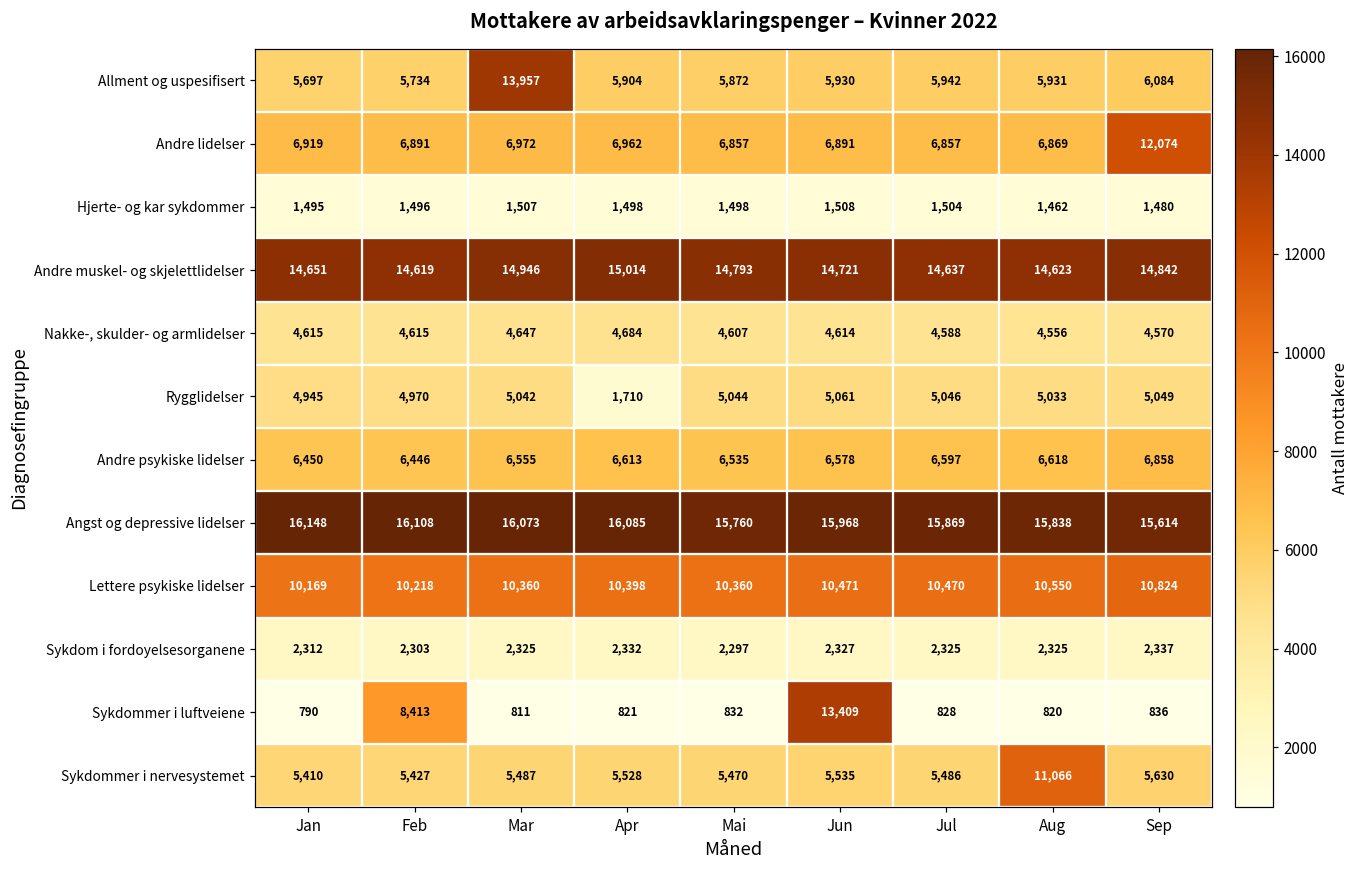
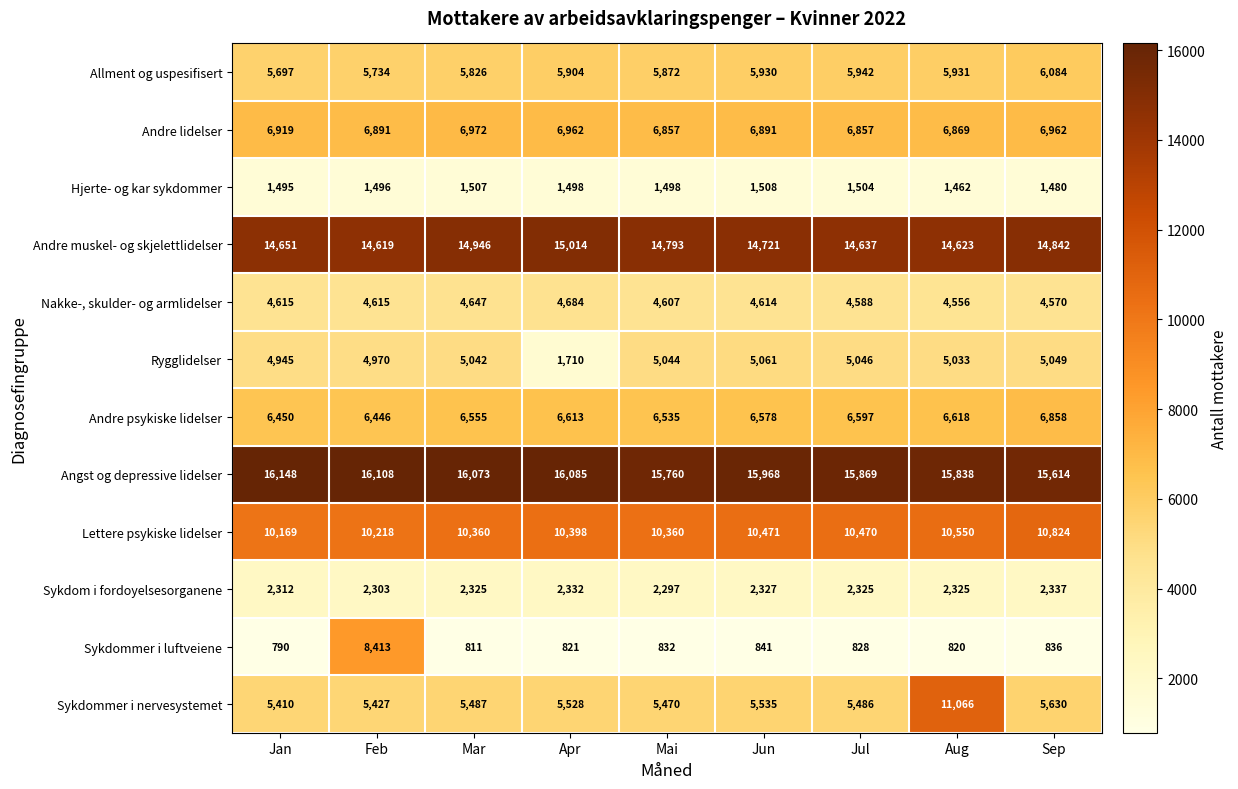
  {
    "Allment og uspesifisert": {
      "Jan": "5,697",
      "Feb": "5,734",
-     "Mar": "13,957",
+     "Mar": "5,826",
      "Apr": "5,904",
      "Mai": "5,872",
      "Jun": "5,930",
      "Jul": "5,942",
      "Aug": "5,931",
      "Sep": "6,084"
    },
    "Andre lidelser": {
      "Jan": "6,919",
      "Feb": "6,891",
      "Mar": "6,972",
      "Apr": "6,962",
      "Mai": "6,857",
      "Jun": "6,891",
      "Jul": "6,857",
      "Aug": "6,869",
-     "Sep": "12,074"
+     "Sep": "6,962"
    },
    "Hjerte- og kar sykdommer": {
      "Jan": "1,495",
      "Feb": "1,496",
      "Mar": "1,507",
      "Apr": "1,498",
      "Mai": "1,498",
      "Jun": "1,508",
      "Jul": "1,504",
      "Aug": "1,462",
      "Sep": "1,480"
    },
    "Andre muskel- og skjelettlidelser": {
      "Jan": "14,651",
      "Feb": "14,619",
      "Mar": "14,946",
      "Apr": "15,014",
      "Mai": "14,793",
      "Jun": "14,721",
      "Jul": "14,637",
      "Aug": "14,623",
      "Sep": "14,842"
    },
    "Nakke-, skulder- og armlidelser": {
      "Jan": "4,615",
      "Feb": "4,615",
      "Mar": "4,647",
      "Apr": "4,684",
      "Mai": "4,607",
      "Jun": "4,614",
      "Jul": "4,588",
      "Aug": "4,556",
      "Sep": "4,570"
    },
    "Rygglidelser": {
      "Jan": "4,945",
      "Feb": "4,970",
      "Mar": "5,042",
      "Apr": "1,710",
      "Mai": "5,044",
      "Jun": "5,061",
      "Jul": "5,046",
      "Aug": "5,033",
      "Sep": "5,049"
    },
    "Andre psykiske lidelser": {
      "Jan": "6,450",
      "Feb": "6,446",
      "Mar": "6,555",
      "Apr": "6,613",
      "Mai": "6,535",
      "Jun": "6,578",
      "Jul": "6,597",
      "Aug": "6,618",
      "Sep": "6,858"
    },
    "Angst og depressive lidelser": {
      "Jan": "16,148",
      "Feb": "16,108",
      "Mar": "16,073",
      "Apr": "16,085",
      "Mai": "15,760",
      "Jun": "15,968",
      "Jul": "15,869",
      "Aug": "15,838",
      "Sep": "15,614"
    },
    "Lettere psykiske lidelser": {
      "Jan": "10,169",
      "Feb": "10,218",
      "Mar": "10,360",
      "Apr": "10,398",
      "Mai": "10,360",
      "Jun": "10,471",
      "Jul": "10,470",
      "Aug": "10,550",
      "Sep": "10,824"
    },
    "Sykdom i fordoyelsesorganene": {
      "Jan": "2,312",
      "Feb": "2,303",
      "Mar": "2,325",
      "Apr": "2,332",
      "Mai": "2,297",
      "Jun": "2,327",
      "Jul": "2,325",
      "Aug": "2,325",
      "Sep": "2,337"
    },
    "Sykdommer i luftveiene": {
      "Jan": "790",
      "Feb": "8,413",
      "Mar": "811",
      "Apr": "821",
      "Mai": "832",
-     "Jun": "13,409",
+     "Jun": "841",
      "Jul": "828",
      "Aug": "820",
      "Sep": "836"
    },
    "Sykdommer i nervesystemet": {
      "Jan": "5,410",
      "Feb": "5,427",
      "Mar": "5,487",
      "Apr": "5,528",
      "Mai": "5,470",
      "Jun": "5,535",
      "Jul": "5,486",
      "Aug": "11,066",
      "Sep": "5,630"
    }
  }
